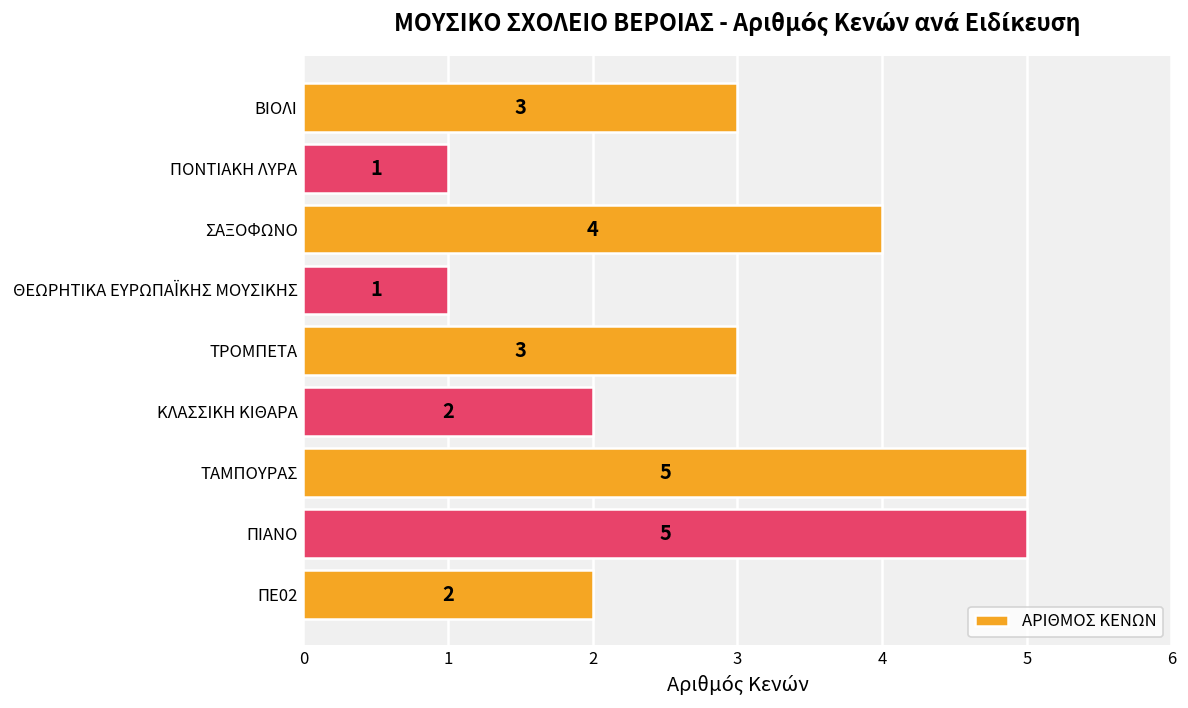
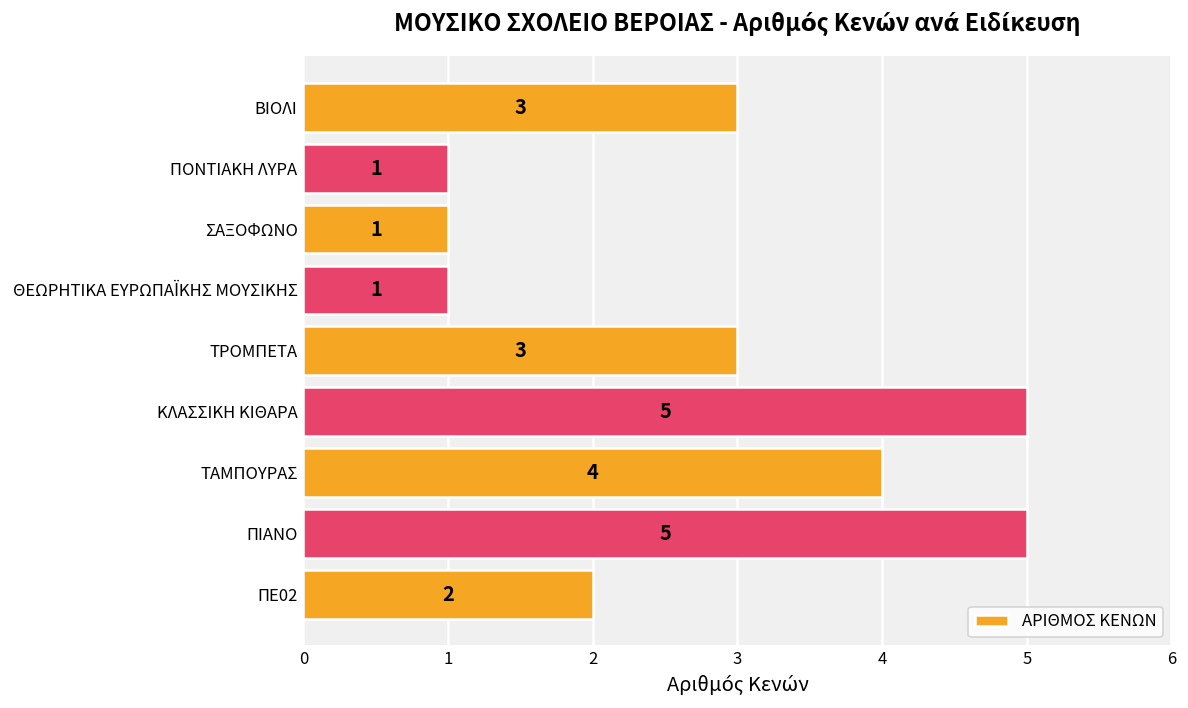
  {
    "ΒΙΟΛΙ": 3,
    "ΠΟΝΤΙΑΚΗ ΛΥΡΑ": 1,
-   "ΣΑΞΟΦΩΝΟ": 4,
+   "ΣΑΞΟΦΩΝΟ": 1,
    "ΘΕΩΡΗΤΙΚΑ ΕΥΡΩΠΑΪΚΗΣ ΜΟΥΣΙΚΗΣ": 1,
    "ΤΡΟΜΠΕΤΑ": 3,
-   "ΚΛΑΣΣΙΚΗ ΚΙΘΑΡΑ": 2,
-   "ΤΑΜΠΟΥΡΑΣ": 5,
+   "ΚΛΑΣΣΙΚΗ ΚΙΘΑΡΑ": 5,
+   "ΤΑΜΠΟΥΡΑΣ": 4,
    "ΠΙΑΝΟ": 5,
    "ΠΕ02": 2
  }
